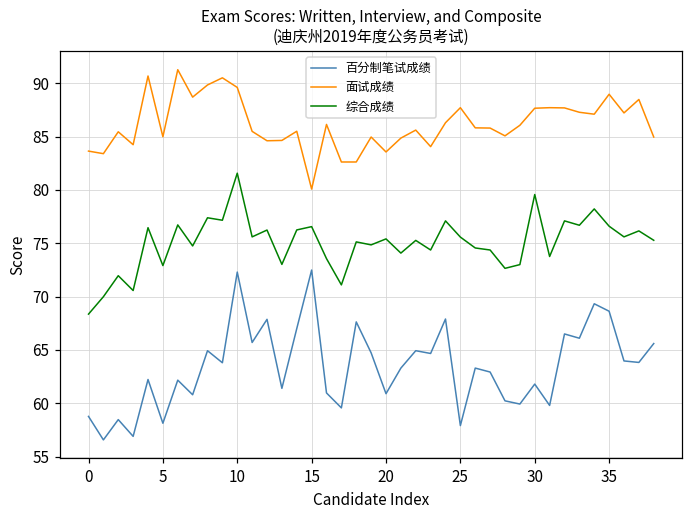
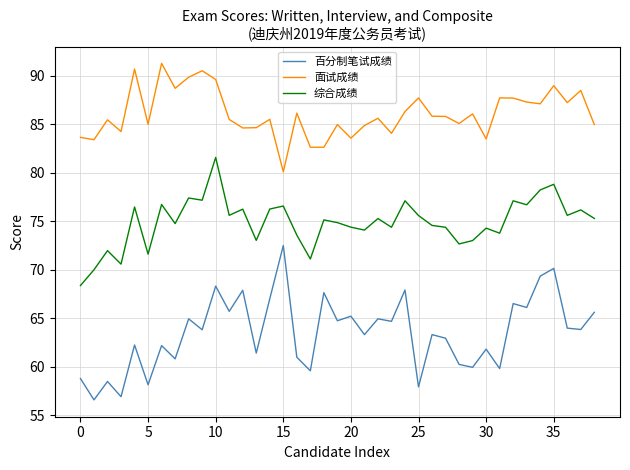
  {
    "百分制笔试成绩": {
      "0": 59,
      "5": 58,
-     "10": 72,
+     "10": 68,
      "15": 72,
-     "20": 61,
+     "20": 65,
      "25": 58,
      "30": 62,
-     "35": 69
+     "35": 70
    },
    "面试成绩": {
      "0": 84,
      "5": 85,
      "10": 90,
      "15": 80,
      "20": 84,
      "25": 88,
-     "30": 88,
+     "30": 83,
      "35": 89
    },
    "综合成绩": {
      "0": 68,
-     "5": 73,
+     "5": 72,
      "10": 82,
      "15": 77,
-     "20": 75,
+     "20": 74,
      "25": 76,
-     "30": 80,
-     "35": 77
+     "30": 74,
+     "35": 79
    }
  }
